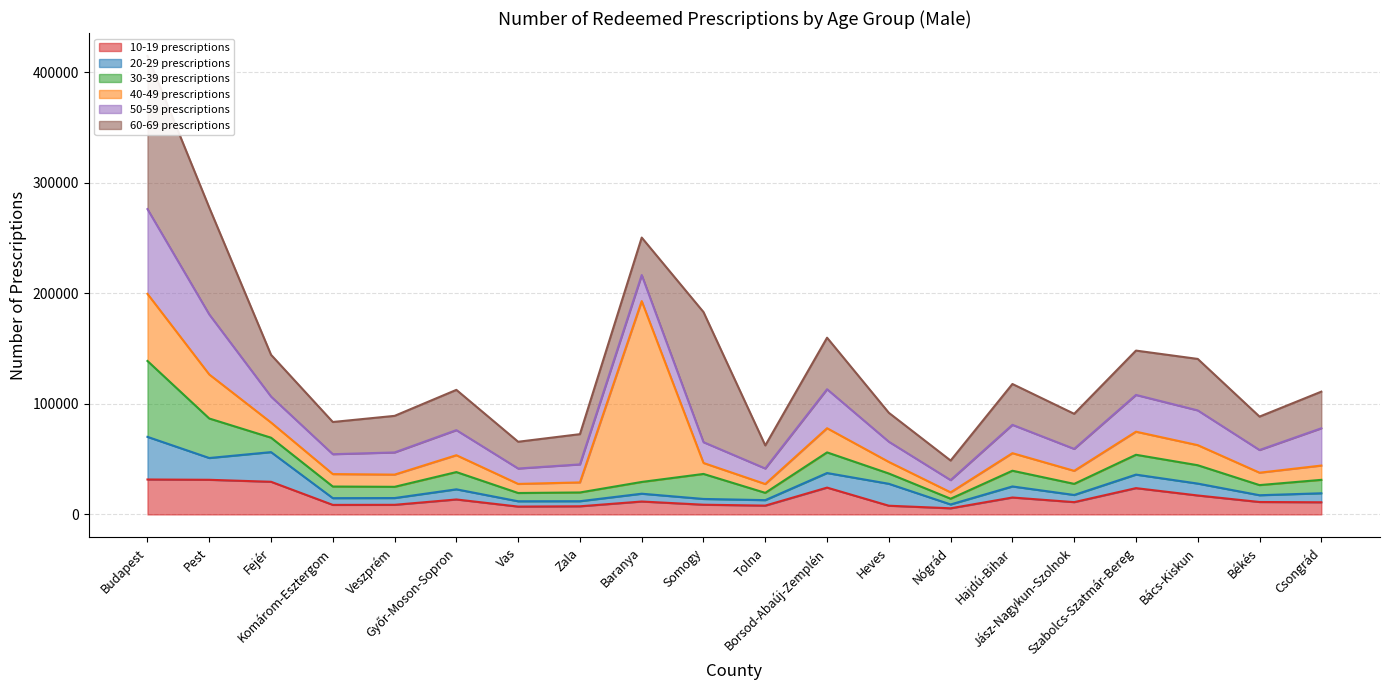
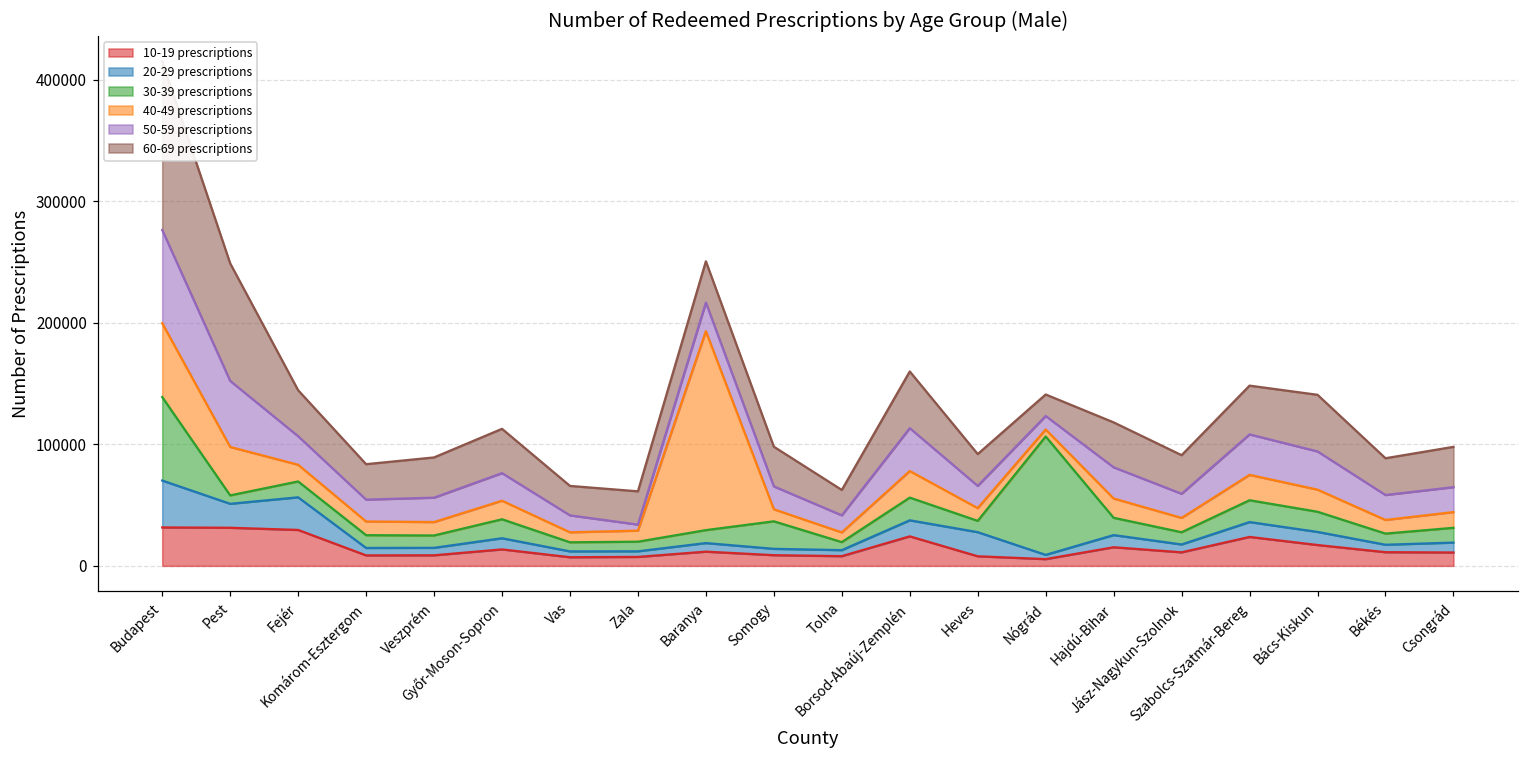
  {
    "10-19 prescriptions": {
      "Budapest": 32000,
      "Pest": 31000,
      "Fejér": 30000,
      "Komárom-Esztergom": 9000,
      "Veszprém": 9000,
      "Győr-Moson-Sopron": 14000,
      "Vas": 7000,
      "Zala": 7000,
      "Baranya": 12000,
      "Somogy": 9000,
      "Tolna": 8000,
      "Borsod-Abaúj-Zemplén": 24000,
      "Heves": 8000,
      "Nógrád": 6000,
      "Hajdú-Bihar": 15000,
      "Jász-Nagykun-Szolnok": 11000,
      "Szabolcs-Szatmár-Bereg": 24000,
      "Bács-Kiskun": 17000,
      "Békés": 11000,
      "Csongrád": 11000
    },
    "20-29 prescriptions": {
      "Budapest": 39000,
      "Pest": 20000,
      "Fejér": 27000,
      "Komárom-Esztergom": 6000,
      "Veszprém": 6000,
      "Győr-Moson-Sopron": 9000,
      "Vas": 5000,
      "Zala": 5000,
      "Baranya": 7000,
      "Somogy": 5000,
      "Tolna": 5000,
      "Borsod-Abaúj-Zemplén": 13000,
      "Heves": 20000,
      "Nógrád": 3000,
      "Hajdú-Bihar": 10000,
      "Jász-Nagykun-Szolnok": 6000,
      "Szabolcs-Szatmár-Bereg": 12000,
      "Bács-Kiskun": 11000,
      "Békés": 6000,
      "Csongrád": 8000
    },
    "30-39 prescriptions": {
      "Budapest": 69000,
-     "Pest": 36000,
+     "Pest": 7000,
      "Fejér": 13000,
      "Komárom-Esztergom": 11000,
      "Veszprém": 10000,
      "Győr-Moson-Sopron": 16000,
      "Vas": 7000,
      "Zala": 8000,
      "Baranya": 11000,
      "Somogy": 23000,
      "Tolna": 7000,
      "Borsod-Abaúj-Zemplén": 19000,
      "Heves": 9000,
-     "Nógrád": 5000,
+     "Nógrád": 97000,
      "Hajdú-Bihar": 14000,
      "Jász-Nagykun-Szolnok": 10000,
      "Szabolcs-Szatmár-Bereg": 18000,
      "Bács-Kiskun": 17000,
      "Békés": 9000,
      "Csongrád": 12000
    },
    "40-49 prescriptions": {
      "Budapest": 61000,
      "Pest": 40000,
      "Fejér": 14000,
      "Komárom-Esztergom": 11000,
      "Veszprém": 11000,
      "Győr-Moson-Sopron": 15000,
      "Vas": 8000,
      "Zala": 9000,
      "Baranya": 164000,
      "Somogy": 10000,
      "Tolna": 8000,
      "Borsod-Abaúj-Zemplén": 22000,
      "Heves": 10000,
      "Nógrád": 6000,
      "Hajdú-Bihar": 16000,
      "Jász-Nagykun-Szolnok": 12000,
      "Szabolcs-Szatmár-Bereg": 21000,
      "Bács-Kiskun": 18000,
      "Békés": 11000,
      "Csongrád": 13000
    },
    "50-59 prescriptions": {
      "Budapest": 77000,
      "Pest": 54000,
      "Fejér": 23000,
      "Komárom-Esztergom": 18000,
      "Veszprém": 20000,
      "Győr-Moson-Sopron": 23000,
      "Vas": 14000,
-     "Zala": 16000,
+     "Zala": 5000,
      "Baranya": 24000,
      "Somogy": 19000,
      "Tolna": 14000,
      "Borsod-Abaúj-Zemplén": 35000,
      "Heves": 18000,
      "Nógrád": 11000,
      "Hajdú-Bihar": 26000,
      "Jász-Nagykun-Szolnok": 20000,
      "Szabolcs-Szatmár-Bereg": 33000,
      "Bács-Kiskun": 31000,
      "Békés": 21000,
-     "Csongrád": 34000
+     "Csongrád": 21000
    },
    "60-69 prescriptions": {
      "Pest": 97000,
      "Fejér": 38000,
      "Komárom-Esztergom": 29000,
      "Veszprém": 33000,
      "Győr-Moson-Sopron": 36000,
      "Vas": 24000,
      "Zala": 27000,
      "Baranya": 34000,
-     "Somogy": 118000,
+     "Somogy": 33000,
      "Tolna": 21000,
      "Borsod-Abaúj-Zemplén": 47000,
      "Heves": 26000,
      "Nógrád": 18000,
      "Hajdú-Bihar": 37000,
      "Jász-Nagykun-Szolnok": 32000,
      "Szabolcs-Szatmár-Bereg": 40000,
      "Bács-Kiskun": 47000,
      "Békés": 30000,
      "Csongrád": 33000
    }
  }
